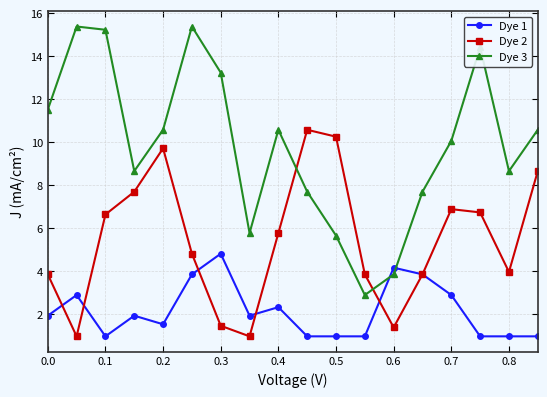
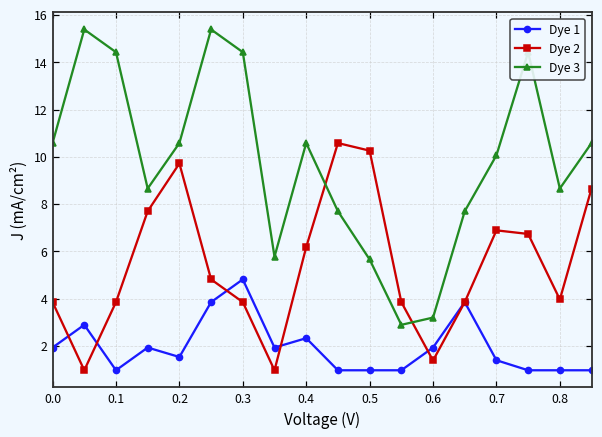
  {
    "Dye 1": {
      "0.0": 1.9,
      "0.1": 1.0,
      "0.2": 1.5,
      "0.3": 4.8,
      "0.4": 2.3,
      "0.5": 1.0,
-     "0.6": 4.2,
-     "0.7": 2.9,
+     "0.6": 1.9,
+     "0.7": 1.4,
      "0.8": 1.0
    },
    "Dye 2": {
      "0.0": 3.8,
-     "0.1": 6.6,
+     "0.1": 3.8,
      "0.2": 9.7,
-     "0.3": 1.5,
-     "0.4": 5.8,
+     "0.3": 3.8,
+     "0.4": 6.2,
      "0.5": 10.3,
      "0.6": 1.4,
      "0.7": 6.9,
      "0.8": 4.0
    },
    "Dye 3": {
-     "0.0": 11.5,
-     "0.1": 15.2,
+     "0.0": 10.6,
+     "0.1": 14.4,
      "0.2": 10.6,
-     "0.3": 13.2,
+     "0.3": 14.4,
      "0.4": 10.6,
      "0.5": 5.7,
-     "0.6": 3.8,
+     "0.6": 3.2,
      "0.7": 10.1,
      "0.8": 8.7
    }
  }
